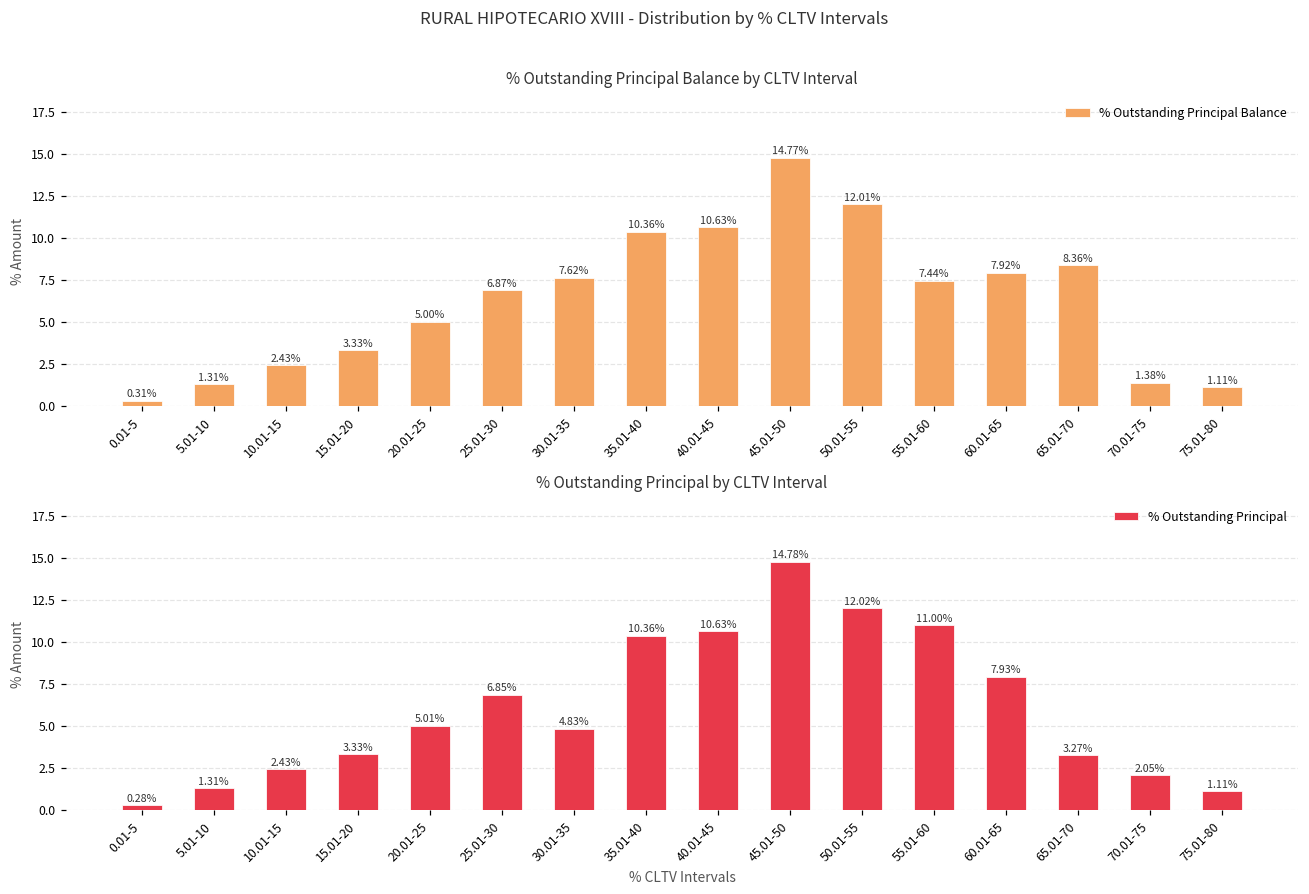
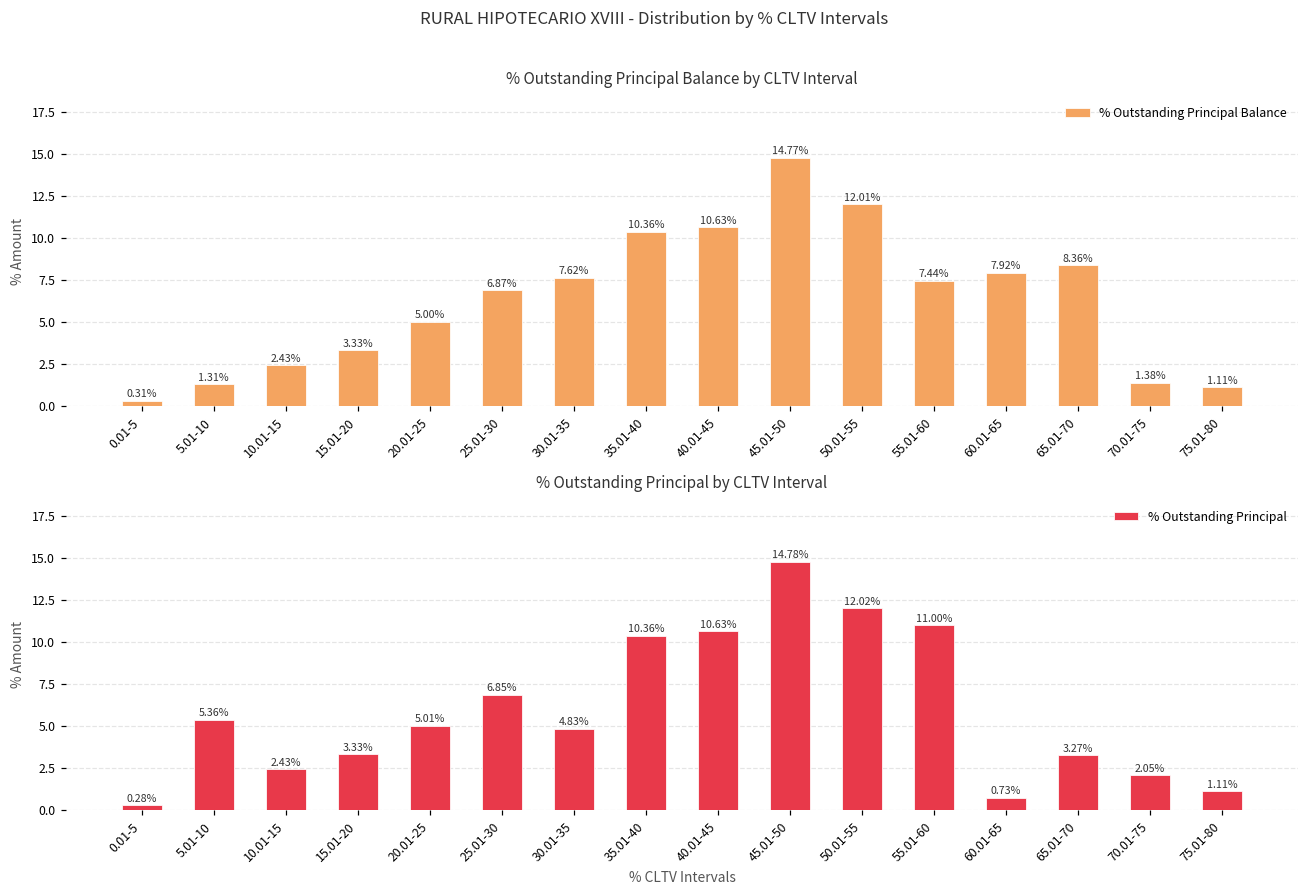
  {
    "% Outstanding Principal Balance by CLTV Interval": {
      "0.01-5": "0.31%",
      "5.01-10": "1.31%",
      "10.01-15": "2.43%",
      "15.01-20": "3.33%",
      "20.01-25": "5.00%",
      "25.01-30": "6.87%",
      "30.01-35": "7.62%",
      "35.01-40": "10.36%",
      "40.01-45": "10.63%",
      "45.01-50": "14.77%",
      "50.01-55": "12.01%",
      "55.01-60": "7.44%",
      "60.01-65": "7.92%",
      "65.01-70": "8.36%",
      "70.01-75": "1.38%",
      "75.01-80": "1.11%"
    },
    "% Outstanding Principal by CLTV Interval": {
      "0.01-5": "0.28%",
-     "5.01-10": "1.31%",
+     "5.01-10": "5.36%",
      "10.01-15": "2.43%",
      "15.01-20": "3.33%",
      "20.01-25": "5.01%",
      "25.01-30": "6.85%",
      "30.01-35": "4.83%",
      "35.01-40": "10.36%",
      "40.01-45": "10.63%",
      "45.01-50": "14.78%",
      "50.01-55": "12.02%",
      "55.01-60": "11.00%",
-     "60.01-65": "7.93%",
+     "60.01-65": "0.73%",
      "65.01-70": "3.27%",
      "70.01-75": "2.05%",
      "75.01-80": "1.11%"
    }
  }
